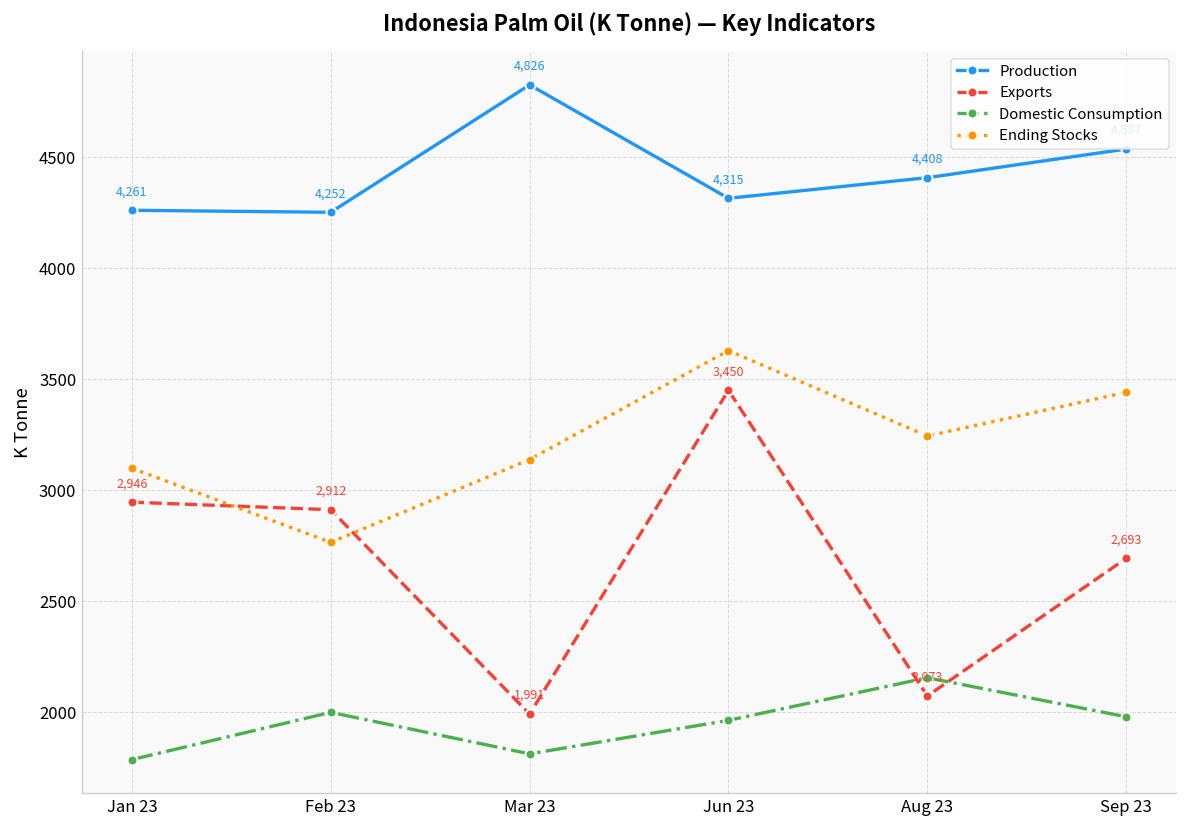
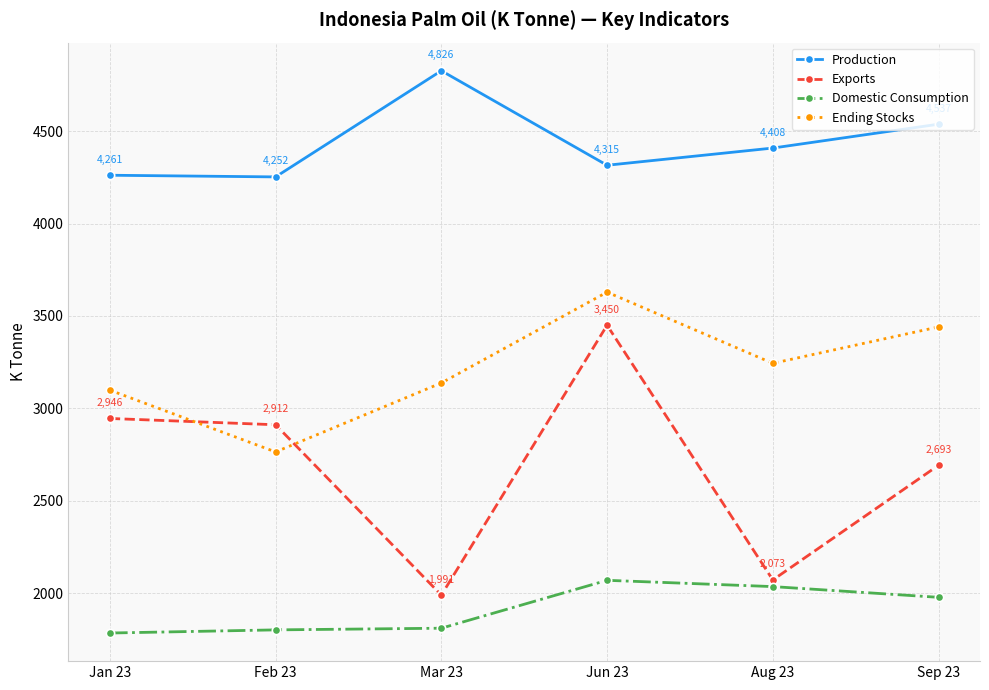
  {
    "Production": {
      "Jan 23": "4,261",
      "Feb 23": "4,252",
      "Mar 23": "4,826",
      "Jun 23": "4,315",
      "Aug 23": "4,408"
    },
    "Exports": {
      "Jan 23": "2,946",
      "Feb 23": "2,912",
      "Mar 23": "1,991",
      "Jun 23": "3,450",
      "Sep 23": "2,693"
    },
    "Domestic Consumption": {
      "Jan 23": "1790",
-     "Feb 23": "2000",
+     "Feb 23": "1800",
      "Mar 23": "1810",
-     "Jun 23": "1960",
-     "Aug 23": "2160",
+     "Jun 23": "2070",
+     "Aug 23": "2040",
      "Sep 23": "1980"
    },
    "Ending Stocks": {
      "Feb 23": "2770",
      "Mar 23": "3140",
      "Jun 23": "3630",
      "Aug 23": "3240",
      "Sep 23": "3440"
    }
  }
